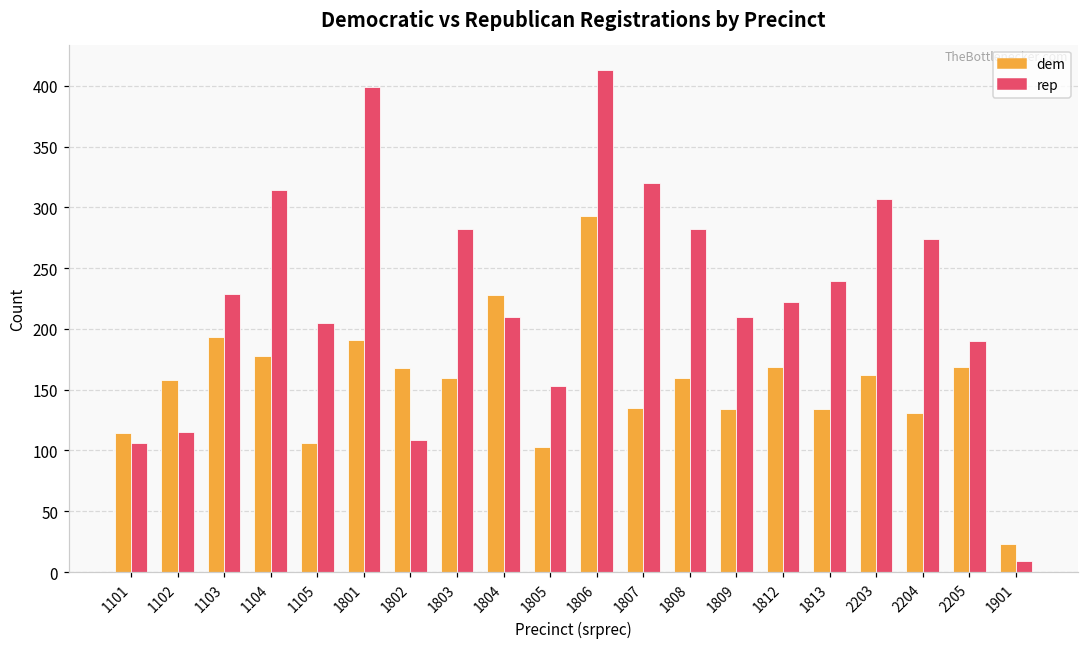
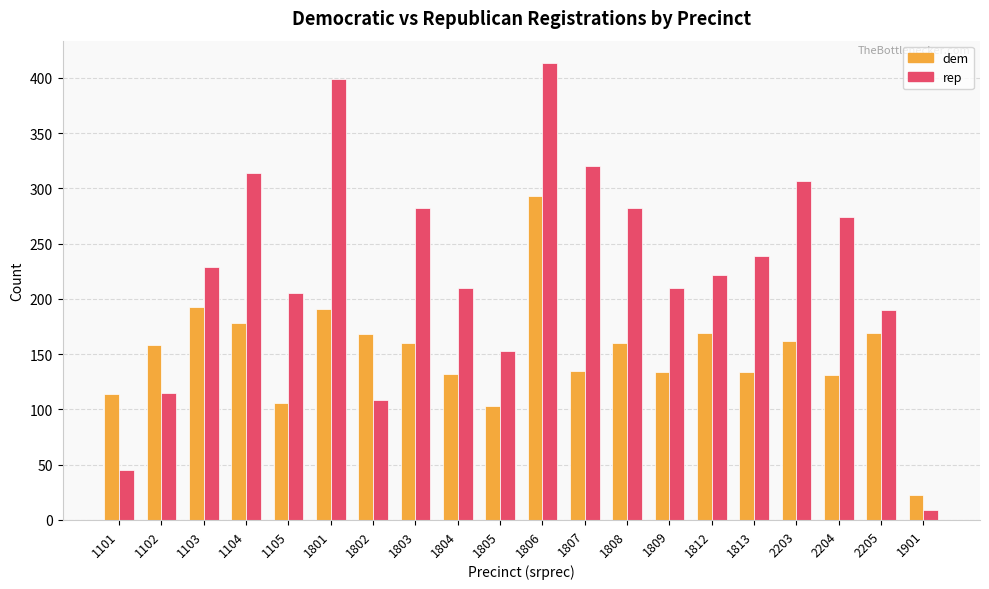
  {
    "dem": {
      "1101": 114,
      "1102": 158,
      "1103": 193,
      "1104": 178,
      "1105": 106,
      "1801": 191,
      "1802": 168,
      "1803": 160,
-     "1804": 228,
+     "1804": 132,
      "1805": 103,
      "1806": 293,
      "1807": 135,
      "1808": 160,
      "1809": 134,
      "1812": 169,
      "1813": 134,
      "2203": 162,
      "2204": 131,
      "2205": 169,
      "1901": 23
    },
    "rep": {
-     "1101": 106,
+     "1101": 45,
      "1102": 115,
      "1103": 229,
      "1104": 314,
      "1105": 205,
      "1801": 399,
      "1802": 109,
      "1803": 282,
      "1804": 210,
      "1805": 153,
      "1806": 413,
      "1807": 320,
      "1808": 282,
      "1809": 210,
      "1812": 222,
      "1813": 239,
      "2203": 307,
      "2204": 274,
      "2205": 190,
      "1901": 9
    }
  }
